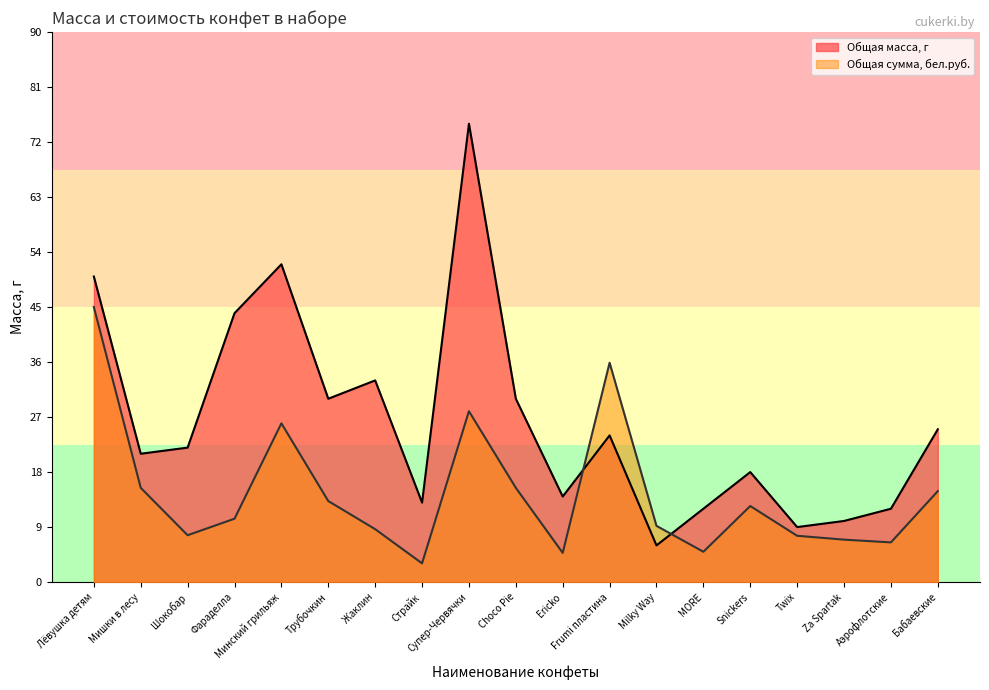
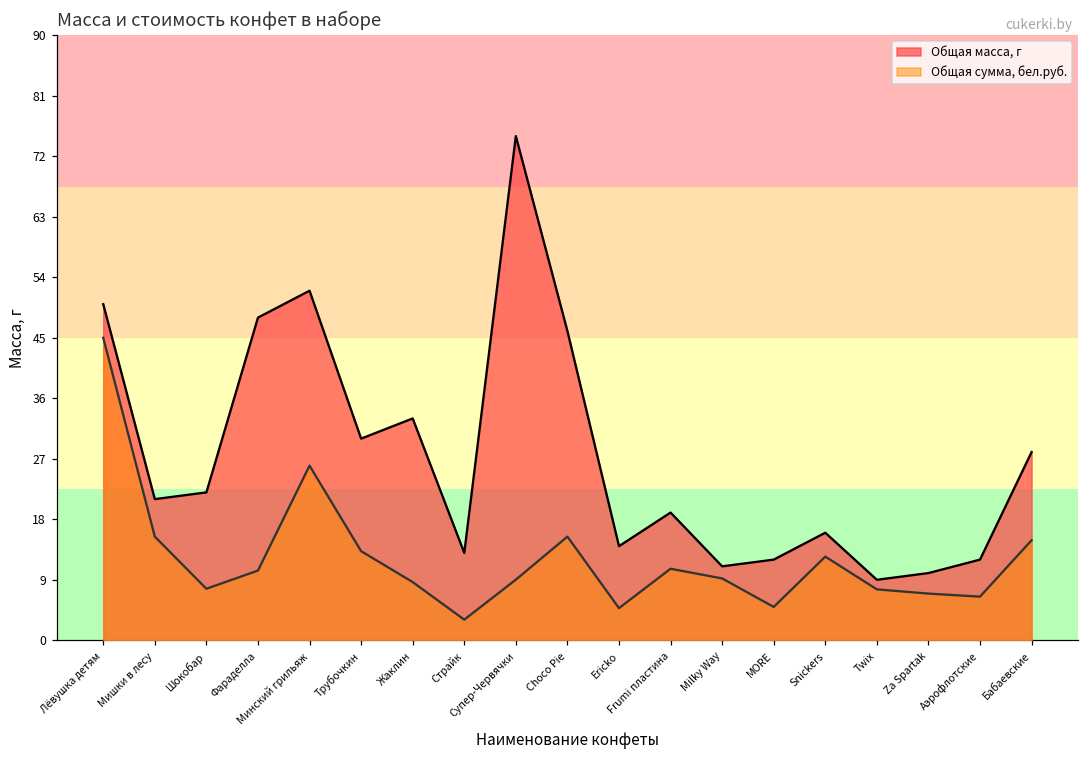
  {
    "Общая масса, г": {
      "Лёвушка детям": 50,
      "Мишки в лесу": 21,
      "Шокобар": 22,
-     "Фараделла": 44,
+     "Фараделла": 48,
      "Минский грильяж": 52,
      "Трубочкин": 30,
      "Жаклин": 33,
      "Страйк": 13,
      "Супер-Червячки": 75,
-     "Choco Pie": 30,
+     "Choco Pie": 46,
      "Ericko": 14,
-     "Frumi пластина": 24,
-     "Milky Way": 6,
+     "Frumi пластина": 19,
+     "Milky Way": 11,
      "MORE": 12,
-     "Snickers": 18,
+     "Snickers": 16,
      "Twix": 9,
      "Za Spartak": 10,
      "Аэрофлотские": 12,
-     "Бабаевские": 25
+     "Бабаевские": 28
    },
    "Общая сумма, бел.руб.": {
      "Лёвушка детям": 45,
      "Мишки в лесу": 15,
      "Шокобар": 8,
      "Фараделла": 10,
      "Минский грильяж": 26,
      "Трубочкин": 13,
      "Жаклин": 9,
      "Страйк": 3,
-     "Супер-Червячки": 28,
+     "Супер-Червячки": 9,
      "Choco Pie": 15,
      "Ericko": 5,
-     "Frumi пластина": 36,
+     "Frumi пластина": 11,
      "Milky Way": 9,
      "MORE": 5,
      "Snickers": 12,
      "Twix": 8,
      "Za Spartak": 7,
      "Аэрофлотские": 6,
      "Бабаевские": 15
    }
  }
